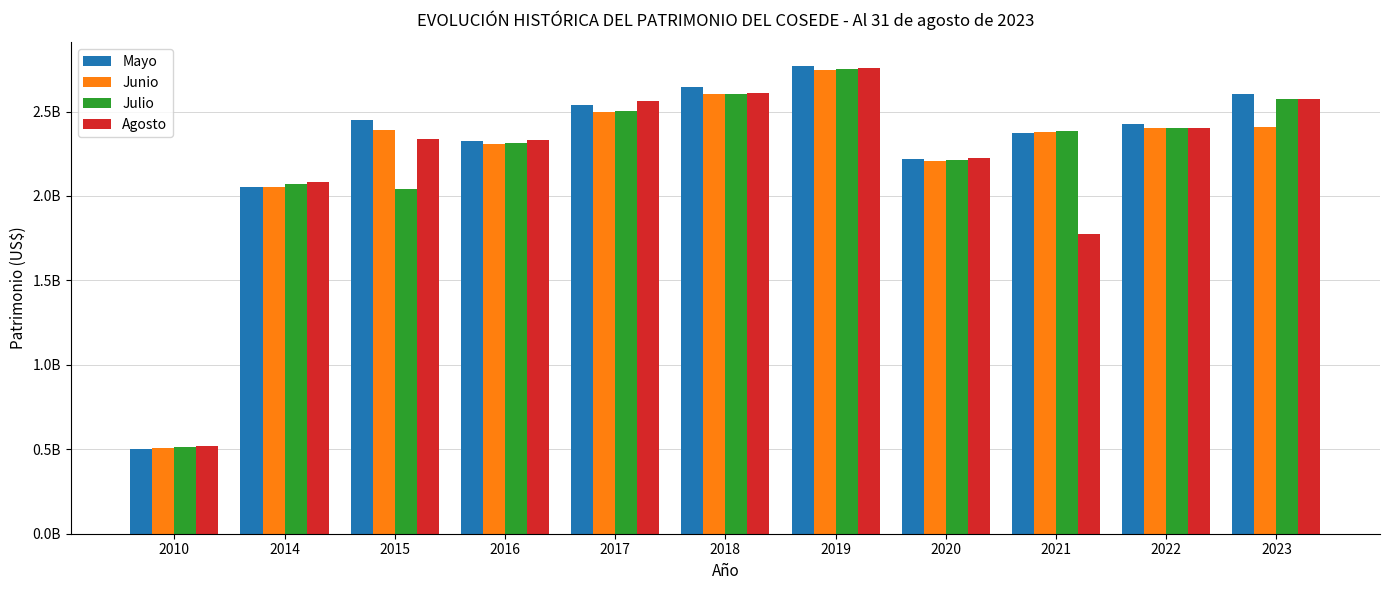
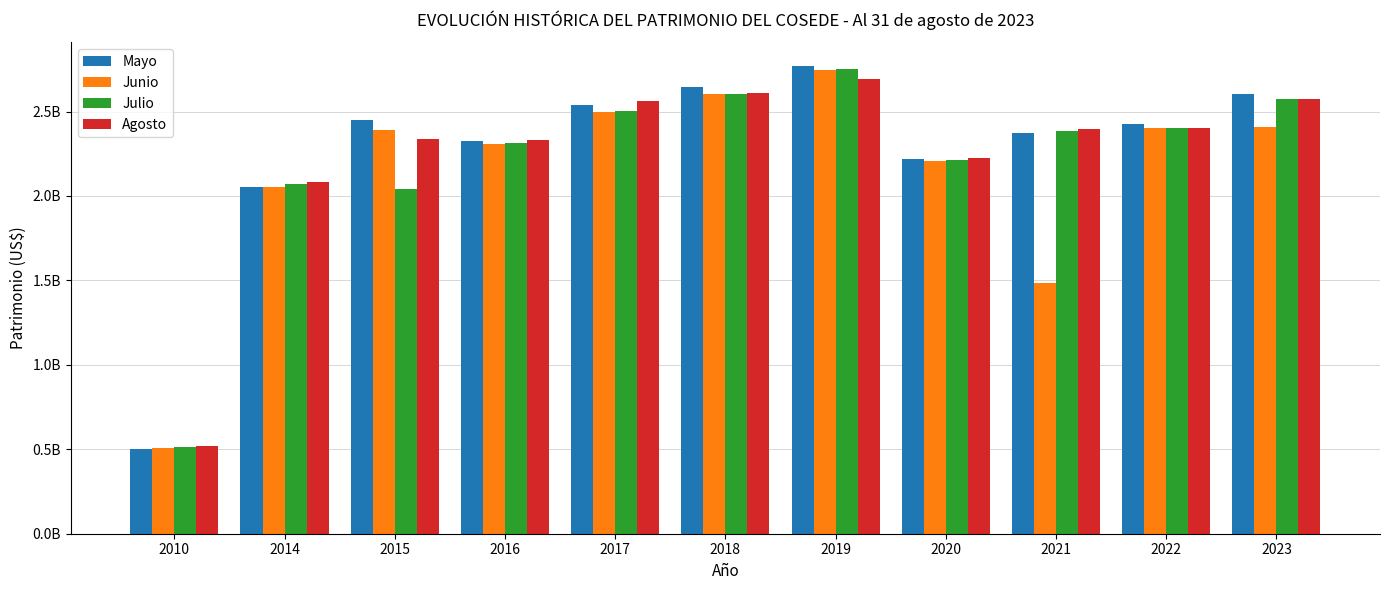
  {
    "Mayo": {
      "2010": 500000000,
      "2014": 2050000000,
      "2015": 2450000000,
      "2016": 2330000000,
      "2017": 2540000000,
      "2018": 2650000000,
      "2019": 2770000000,
      "2020": 2220000000,
      "2021": 2370000000,
      "2022": 2430000000,
      "2023": 2600000000
    },
    "Junio": {
      "2010": 510000000,
      "2014": 2050000000,
      "2015": 2390000000,
      "2016": 2310000000,
      "2017": 2500000000,
      "2018": 2610000000,
      "2019": 2750000000,
      "2020": 2210000000,
-     "2021": 2380000000,
+     "2021": 1490000000,
      "2022": 2410000000,
      "2023": 2410000000
    },
    "Julio": {
      "2010": 510000000,
      "2014": 2070000000,
      "2015": 2040000000,
      "2016": 2310000000,
      "2017": 2500000000,
      "2018": 2600000000,
      "2019": 2750000000,
      "2020": 2210000000,
      "2021": 2390000000,
      "2022": 2400000000,
      "2023": 2570000000
    },
    "Agosto": {
      "2010": 520000000,
      "2014": 2080000000,
      "2015": 2340000000,
      "2016": 2330000000,
      "2017": 2560000000,
      "2018": 2610000000,
-     "2019": 2760000000,
+     "2019": 2690000000,
      "2020": 2230000000,
-     "2021": 1770000000,
+     "2021": 2400000000,
      "2022": 2400000000,
      "2023": 2580000000
    }
  }
